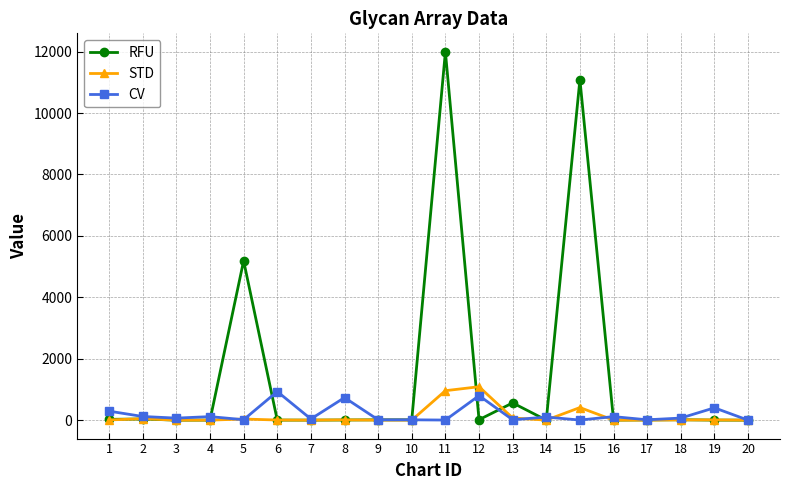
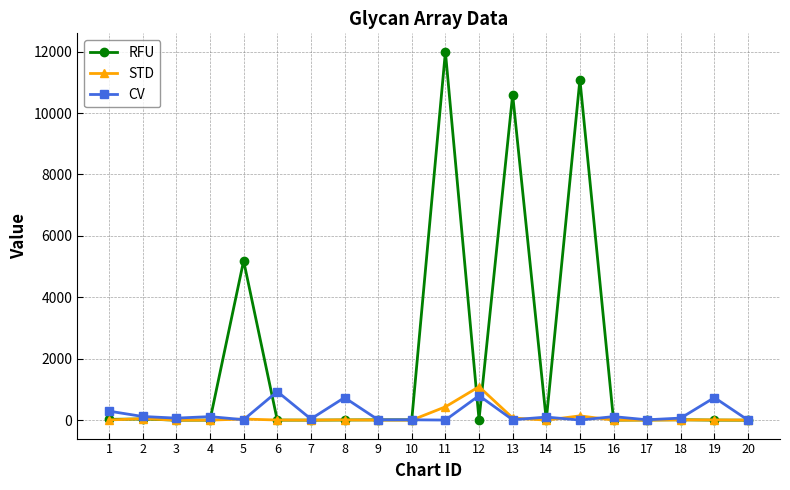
  {
    "RFU": {
      "5": 5200,
      "11": 12000,
      "12": 0,
-     "13": 600,
+     "13": 10600,
      "15": 11100
    },
    "STD": {
-     "11": 1000,
+     "11": 400,
      "12": 1100,
-     "15": 400
+     "15": 100
    },
    "CV": {
      "1": 300,
      "4": 100,
      "6": 900,
      "8": 700,
      "11": 0,
      "12": 800,
      "14": 100,
      "15": 0,
      "16": 100,
-     "19": 400
+     "19": 700
    }
  }
